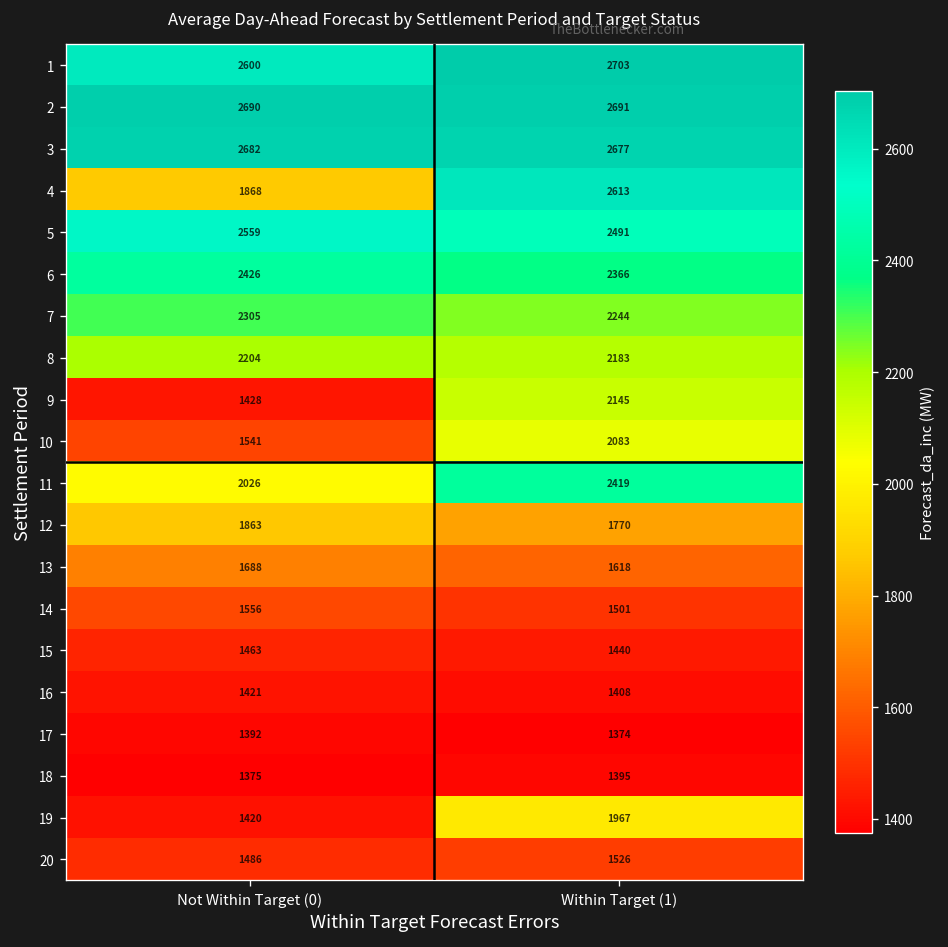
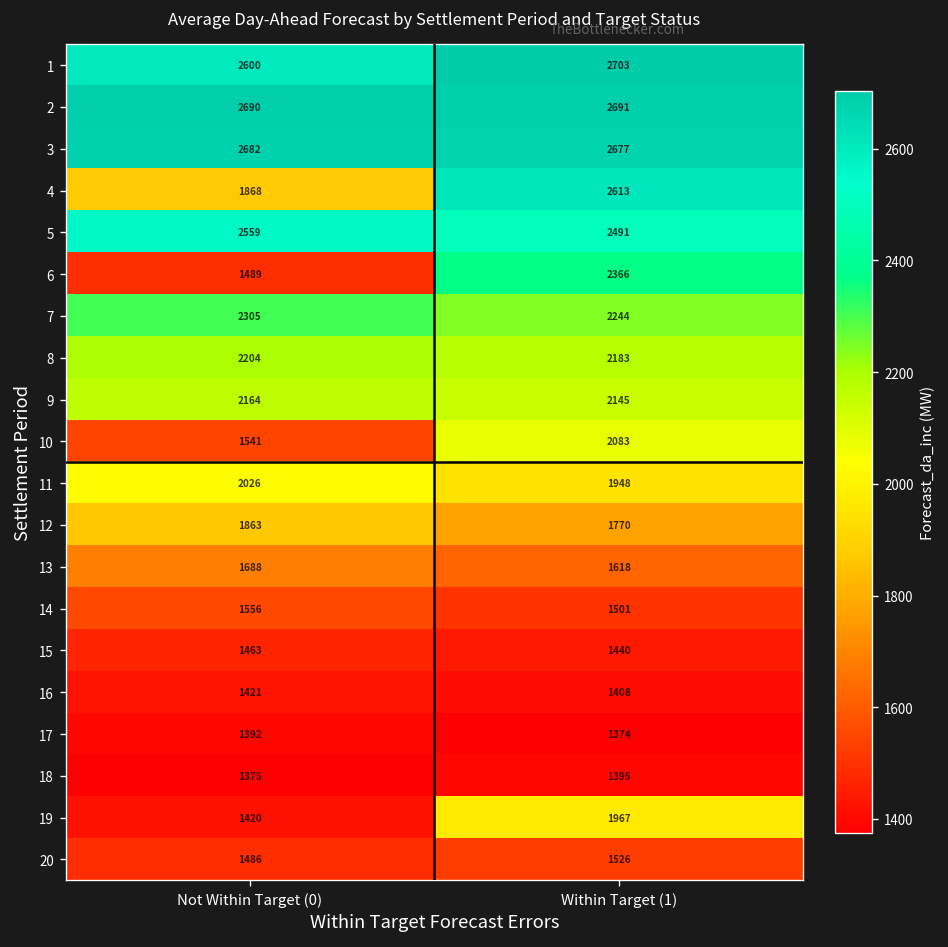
  {
    "1": {
      "Not Within Target (0)": 2600,
      "Within Target (1)": 2703
    },
    "2": {
      "Not Within Target (0)": 2690,
      "Within Target (1)": 2691
    },
    "3": {
      "Not Within Target (0)": 2682,
      "Within Target (1)": 2677
    },
    "4": {
      "Not Within Target (0)": 1868,
      "Within Target (1)": 2613
    },
    "5": {
      "Not Within Target (0)": 2559,
      "Within Target (1)": 2491
    },
    "6": {
-     "Not Within Target (0)": 2426,
+     "Not Within Target (0)": 1489,
      "Within Target (1)": 2366
    },
    "7": {
      "Not Within Target (0)": 2305,
      "Within Target (1)": 2244
    },
    "8": {
      "Not Within Target (0)": 2204,
      "Within Target (1)": 2183
    },
    "9": {
-     "Not Within Target (0)": 1428,
+     "Not Within Target (0)": 2164,
      "Within Target (1)": 2145
    },
    "10": {
      "Not Within Target (0)": 1541,
      "Within Target (1)": 2083
    },
    "11": {
      "Not Within Target (0)": 2026,
-     "Within Target (1)": 2419
+     "Within Target (1)": 1948
    },
    "12": {
      "Not Within Target (0)": 1863,
      "Within Target (1)": 1770
    },
    "13": {
      "Not Within Target (0)": 1688,
      "Within Target (1)": 1618
    },
    "14": {
      "Not Within Target (0)": 1556,
      "Within Target (1)": 1501
    },
    "15": {
      "Not Within Target (0)": 1463,
      "Within Target (1)": 1440
    },
    "16": {
      "Not Within Target (0)": 1421,
      "Within Target (1)": 1408
    },
    "17": {
      "Not Within Target (0)": 1392,
      "Within Target (1)": 1374
    },
    "18": {
      "Not Within Target (0)": 1375,
      "Within Target (1)": 1395
    },
    "19": {
      "Not Within Target (0)": 1420,
      "Within Target (1)": 1967
    },
    "20": {
      "Not Within Target (0)": 1486,
      "Within Target (1)": 1526
    }
  }
